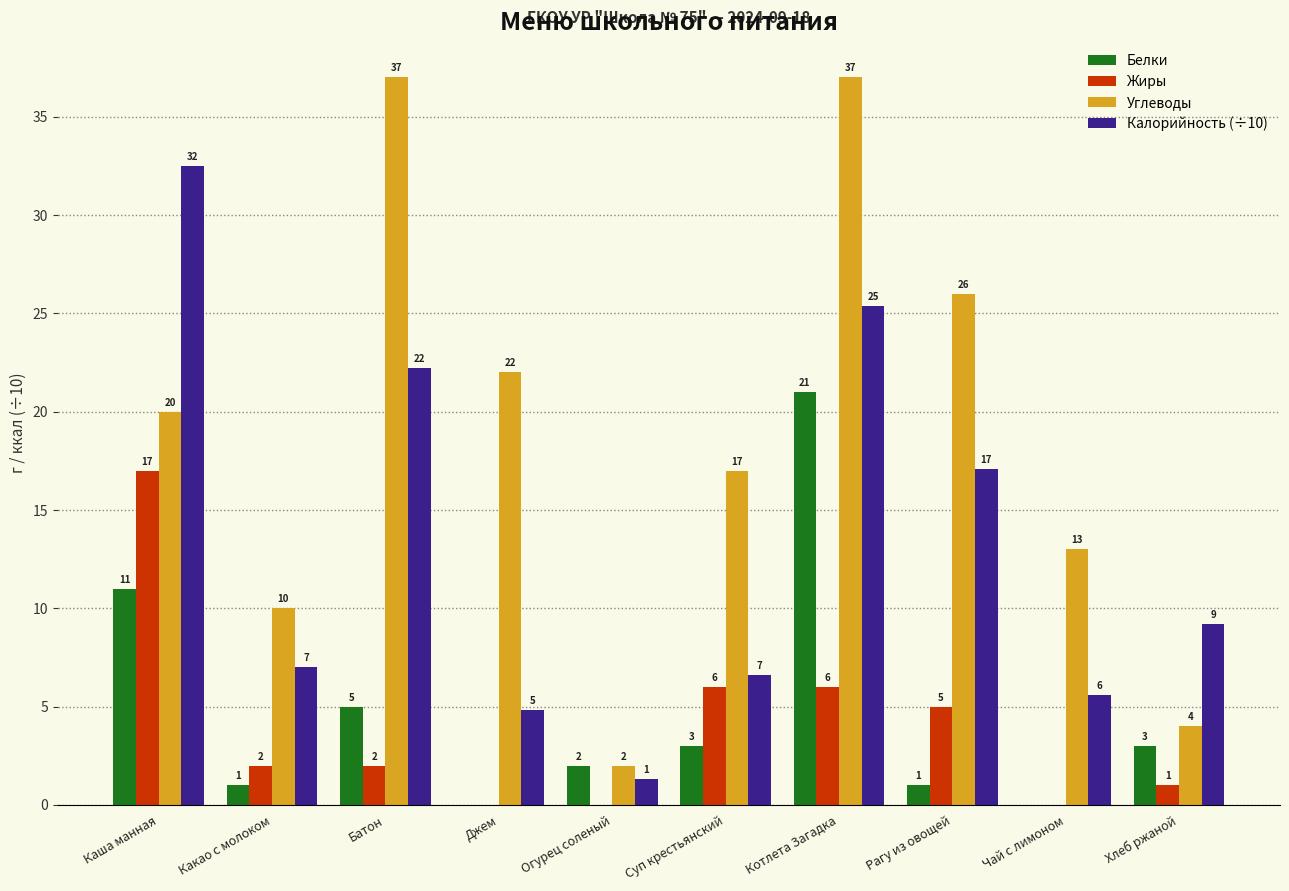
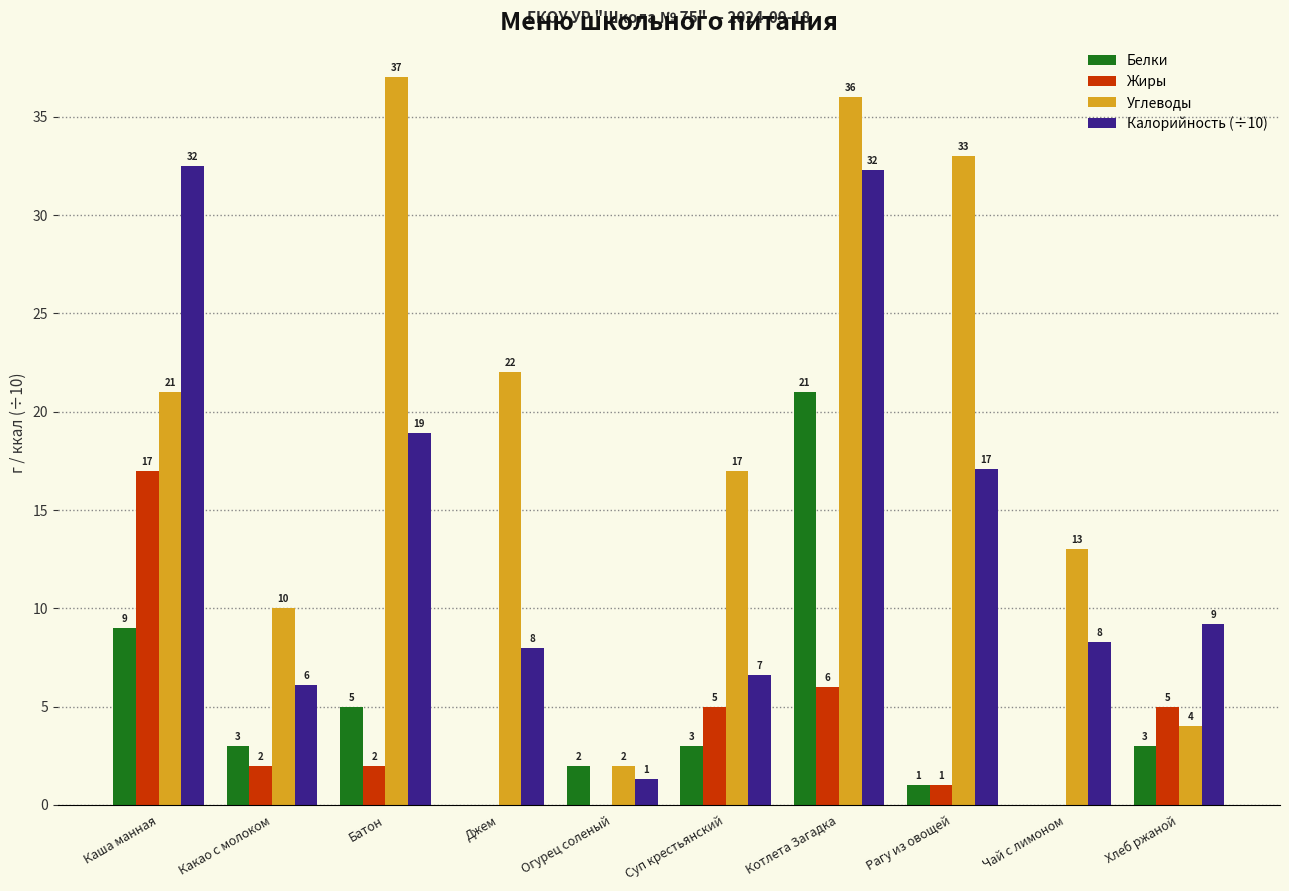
  {
    "Белки": {
-     "Каша манная": 11,
-     "Какао с молоком": 1,
+     "Каша манная": 9,
+     "Какао с молоком": 3,
      "Батон": 5,
      "Огурец соленый": 2,
      "Суп крестьянский": 3,
      "Котлета Загадка": 21,
      "Рагу из овощей": 1,
      "Хлеб ржаной": 3
    },
    "Жиры": {
      "Каша манная": 17,
      "Какао с молоком": 2,
      "Батон": 2,
-     "Суп крестьянский": 6,
+     "Суп крестьянский": 5,
      "Котлета Загадка": 6,
-     "Рагу из овощей": 5,
-     "Хлеб ржаной": 1
+     "Рагу из овощей": 1,
+     "Хлеб ржаной": 5
    },
    "Углеводы": {
-     "Каша манная": 20,
+     "Каша манная": 21,
      "Какао с молоком": 10,
      "Батон": 37,
      "Джем": 22,
      "Огурец соленый": 2,
      "Суп крестьянский": 17,
-     "Котлета Загадка": 37,
-     "Рагу из овощей": 26,
+     "Котлета Загадка": 36,
+     "Рагу из овощей": 33,
      "Чай с лимоном": 13,
      "Хлеб ржаной": 4
    },
    "Калорийность (÷10)": {
      "Каша манная": 32,
-     "Какао с молоком": 7,
-     "Батон": 22,
-     "Джем": 5,
+     "Какао с молоком": 6,
+     "Батон": 19,
+     "Джем": 8,
      "Огурец соленый": 1,
      "Суп крестьянский": 7,
-     "Котлета Загадка": 25,
+     "Котлета Загадка": 32,
      "Рагу из овощей": 17,
-     "Чай с лимоном": 6,
+     "Чай с лимоном": 8,
      "Хлеб ржаной": 9
    }
  }
